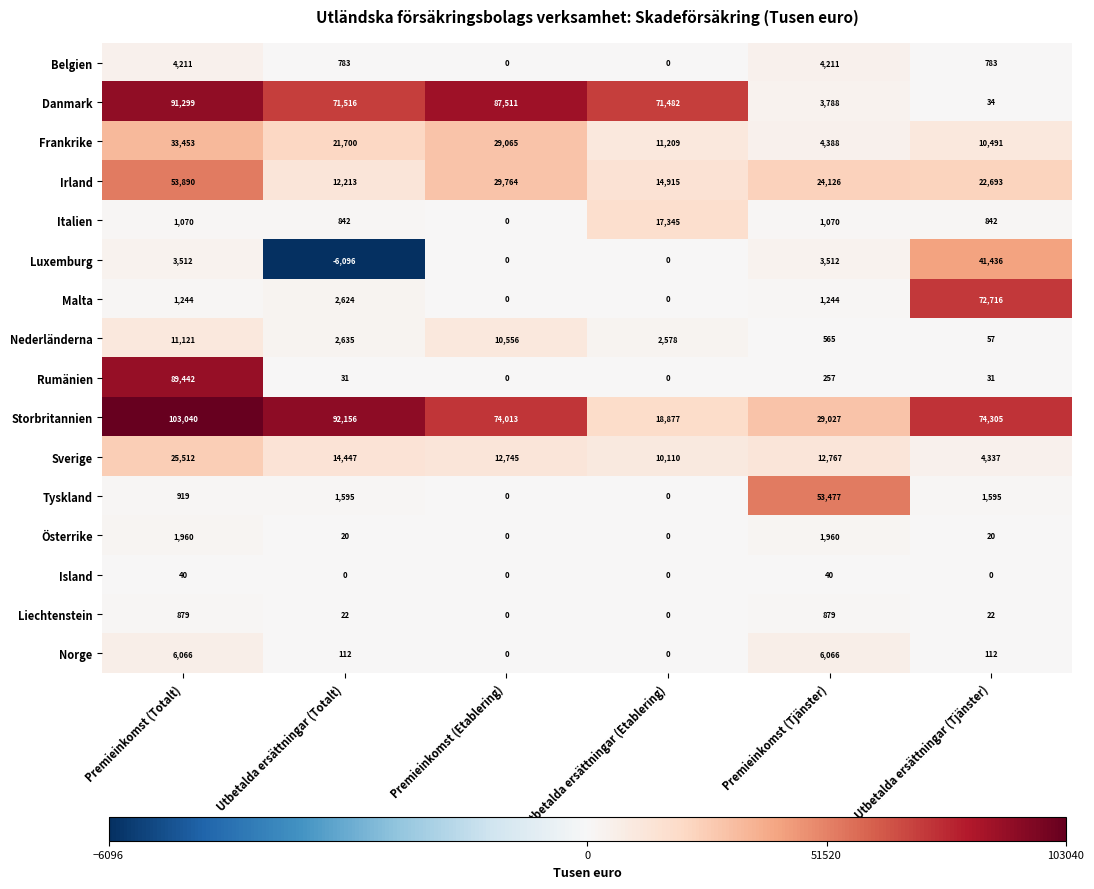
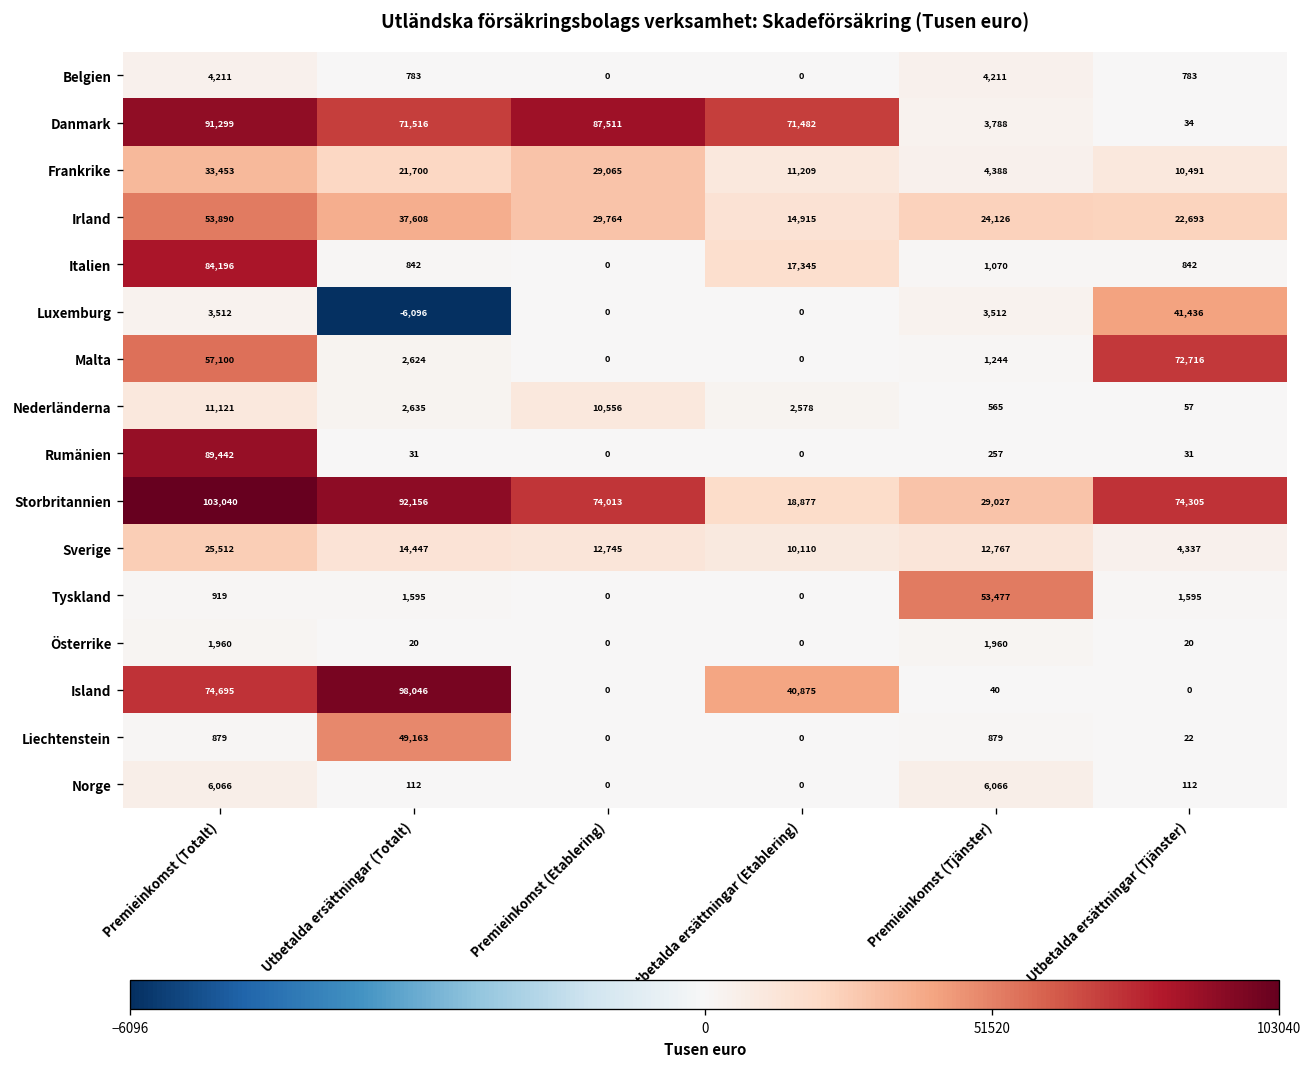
  {
    "Belgien": {
      "Premieinkomst (Totalt)": "4,211",
      "Utbetalda ersättningar (Totalt)": "783",
      "Premieinkomst (Etablering)": "0",
      "Utbetalda ersättningar (Etablering)": "0",
      "Premieinkomst (Tjänster)": "4,211",
      "Utbetalda ersättningar (Tjänster)": "783"
    },
    "Danmark": {
      "Premieinkomst (Totalt)": "91,299",
      "Utbetalda ersättningar (Totalt)": "71,516",
      "Premieinkomst (Etablering)": "87,511",
      "Utbetalda ersättningar (Etablering)": "71,482",
      "Premieinkomst (Tjänster)": "3,788",
      "Utbetalda ersättningar (Tjänster)": "34"
    },
    "Frankrike": {
      "Premieinkomst (Totalt)": "33,453",
      "Utbetalda ersättningar (Totalt)": "21,700",
      "Premieinkomst (Etablering)": "29,065",
      "Utbetalda ersättningar (Etablering)": "11,209",
      "Premieinkomst (Tjänster)": "4,388",
      "Utbetalda ersättningar (Tjänster)": "10,491"
    },
    "Irland": {
      "Premieinkomst (Totalt)": "53,890",
-     "Utbetalda ersättningar (Totalt)": "12,213",
+     "Utbetalda ersättningar (Totalt)": "37,608",
      "Premieinkomst (Etablering)": "29,764",
      "Utbetalda ersättningar (Etablering)": "14,915",
      "Premieinkomst (Tjänster)": "24,126",
      "Utbetalda ersättningar (Tjänster)": "22,693"
    },
    "Italien": {
-     "Premieinkomst (Totalt)": "1,070",
+     "Premieinkomst (Totalt)": "84,196",
      "Utbetalda ersättningar (Totalt)": "842",
      "Premieinkomst (Etablering)": "0",
      "Utbetalda ersättningar (Etablering)": "17,345",
      "Premieinkomst (Tjänster)": "1,070",
      "Utbetalda ersättningar (Tjänster)": "842"
    },
    "Luxemburg": {
      "Premieinkomst (Totalt)": "3,512",
      "Utbetalda ersättningar (Totalt)": "-6,096",
      "Premieinkomst (Etablering)": "0",
      "Utbetalda ersättningar (Etablering)": "0",
      "Premieinkomst (Tjänster)": "3,512",
      "Utbetalda ersättningar (Tjänster)": "41,436"
    },
    "Malta": {
-     "Premieinkomst (Totalt)": "1,244",
+     "Premieinkomst (Totalt)": "57,100",
      "Utbetalda ersättningar (Totalt)": "2,624",
      "Premieinkomst (Etablering)": "0",
      "Utbetalda ersättningar (Etablering)": "0",
      "Premieinkomst (Tjänster)": "1,244",
      "Utbetalda ersättningar (Tjänster)": "72,716"
    },
    "Nederländerna": {
      "Premieinkomst (Totalt)": "11,121",
      "Utbetalda ersättningar (Totalt)": "2,635",
      "Premieinkomst (Etablering)": "10,556",
      "Utbetalda ersättningar (Etablering)": "2,578",
      "Premieinkomst (Tjänster)": "565",
      "Utbetalda ersättningar (Tjänster)": "57"
    },
    "Rumänien": {
      "Premieinkomst (Totalt)": "89,442",
      "Utbetalda ersättningar (Totalt)": "31",
      "Premieinkomst (Etablering)": "0",
      "Utbetalda ersättningar (Etablering)": "0",
      "Premieinkomst (Tjänster)": "257",
      "Utbetalda ersättningar (Tjänster)": "31"
    },
    "Storbritannien": {
      "Premieinkomst (Totalt)": "103,040",
      "Utbetalda ersättningar (Totalt)": "92,156",
      "Premieinkomst (Etablering)": "74,013",
      "Utbetalda ersättningar (Etablering)": "18,877",
      "Premieinkomst (Tjänster)": "29,027",
      "Utbetalda ersättningar (Tjänster)": "74,305"
    },
    "Sverige": {
      "Premieinkomst (Totalt)": "25,512",
      "Utbetalda ersättningar (Totalt)": "14,447",
      "Premieinkomst (Etablering)": "12,745",
      "Utbetalda ersättningar (Etablering)": "10,110",
      "Premieinkomst (Tjänster)": "12,767",
      "Utbetalda ersättningar (Tjänster)": "4,337"
    },
    "Tyskland": {
      "Premieinkomst (Totalt)": "919",
      "Utbetalda ersättningar (Totalt)": "1,595",
      "Premieinkomst (Etablering)": "0",
      "Utbetalda ersättningar (Etablering)": "0",
      "Premieinkomst (Tjänster)": "53,477",
      "Utbetalda ersättningar (Tjänster)": "1,595"
    },
    "Österrike": {
      "Premieinkomst (Totalt)": "1,960",
      "Utbetalda ersättningar (Totalt)": "20",
      "Premieinkomst (Etablering)": "0",
      "Utbetalda ersättningar (Etablering)": "0",
      "Premieinkomst (Tjänster)": "1,960",
      "Utbetalda ersättningar (Tjänster)": "20"
    },
    "Island": {
-     "Premieinkomst (Totalt)": "40",
-     "Utbetalda ersättningar (Totalt)": "0",
+     "Premieinkomst (Totalt)": "74,695",
+     "Utbetalda ersättningar (Totalt)": "98,046",
      "Premieinkomst (Etablering)": "0",
-     "Utbetalda ersättningar (Etablering)": "0",
+     "Utbetalda ersättningar (Etablering)": "40,875",
      "Premieinkomst (Tjänster)": "40",
      "Utbetalda ersättningar (Tjänster)": "0"
    },
    "Liechtenstein": {
      "Premieinkomst (Totalt)": "879",
-     "Utbetalda ersättningar (Totalt)": "22",
+     "Utbetalda ersättningar (Totalt)": "49,163",
      "Premieinkomst (Etablering)": "0",
      "Utbetalda ersättningar (Etablering)": "0",
      "Premieinkomst (Tjänster)": "879",
      "Utbetalda ersättningar (Tjänster)": "22"
    },
    "Norge": {
      "Premieinkomst (Totalt)": "6,066",
      "Utbetalda ersättningar (Totalt)": "112",
      "Premieinkomst (Etablering)": "0",
      "Utbetalda ersättningar (Etablering)": "0",
      "Premieinkomst (Tjänster)": "6,066",
      "Utbetalda ersättningar (Tjänster)": "112"
    }
  }
